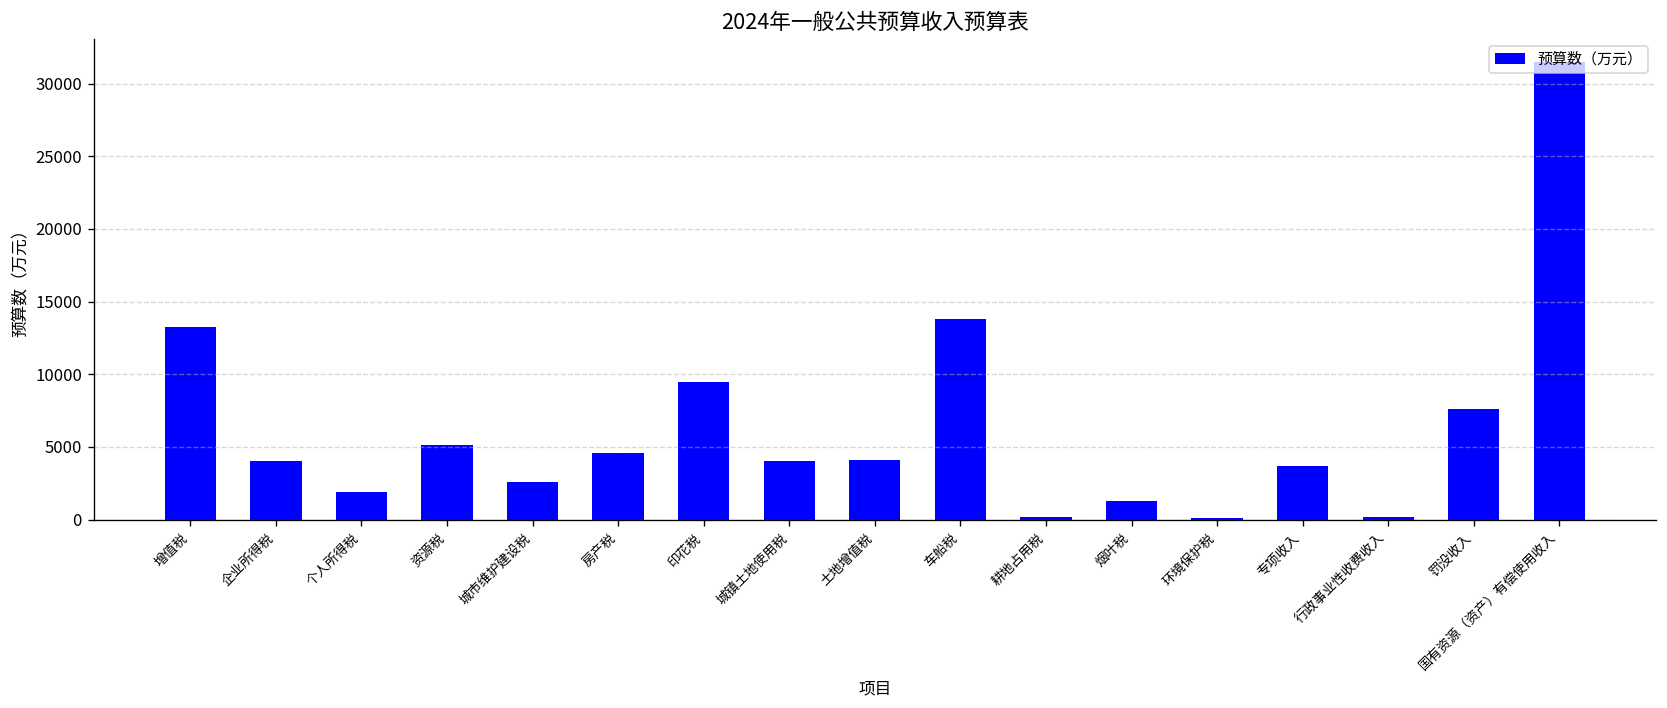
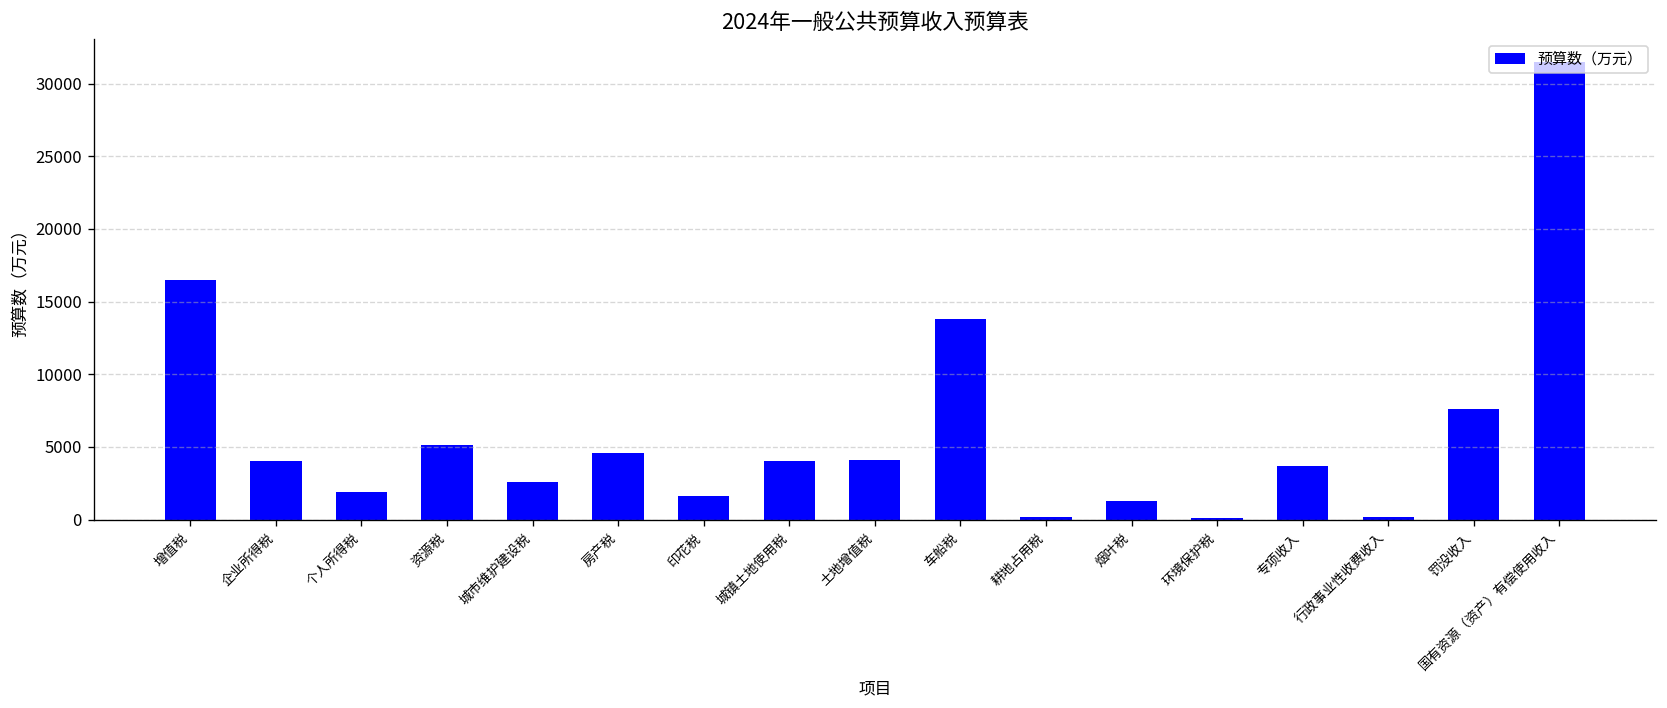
  {
-   "增值税": 13200,
+   "增值税": 16500,
    "企业所得税": 4000,
    "个人所得税": 1900,
    "资源税": 5100,
    "城市维护建设税": 2600,
    "房产税": 4600,
-   "印花税": 9500,
+   "印花税": 1600,
    "城镇土地使用税": 4000,
    "土地增值税": 4100,
    "车船税": 13800,
    "烟叶税": 1300,
    "专项收入": 3700,
    "罚没收入": 7600
  }
